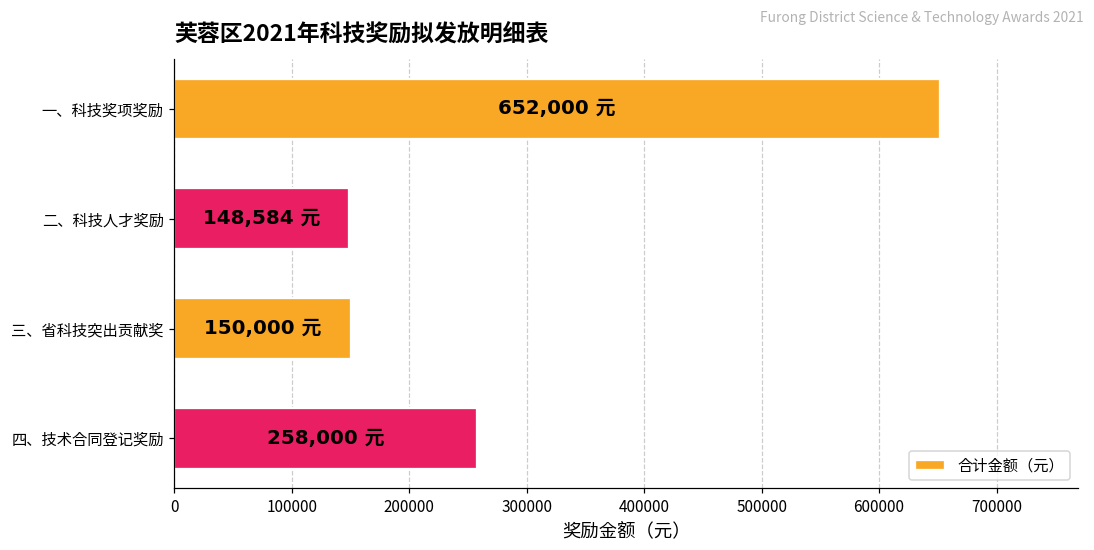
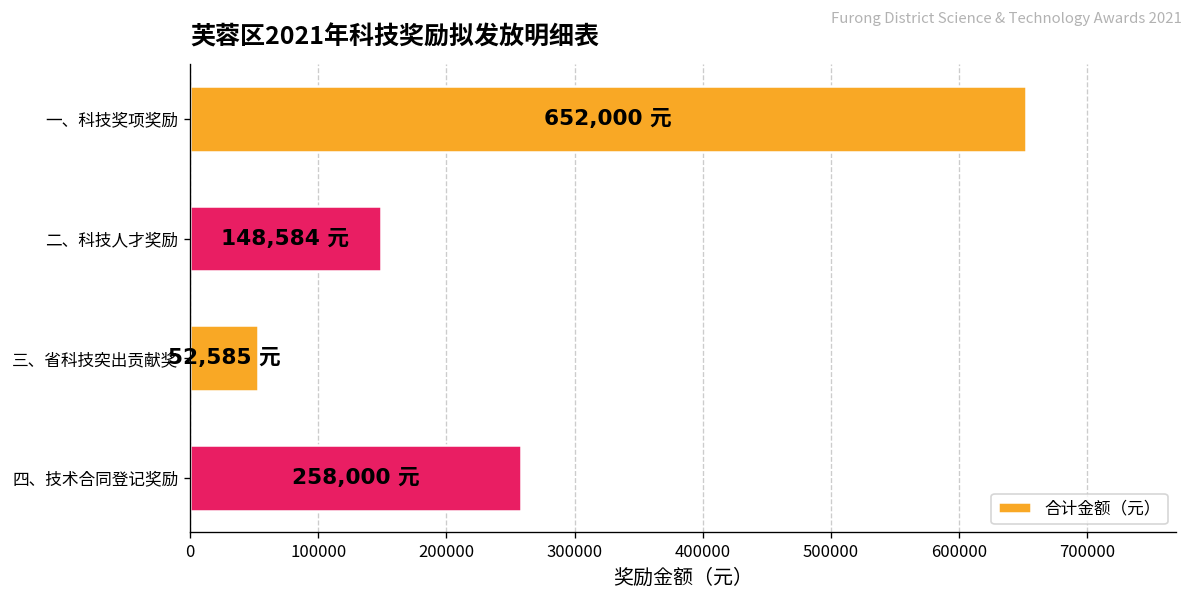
  {
    "一、科技奖项奖励": "652,000",
    "二、科技人才奖励": "148,584",
-   "三、省科技突出贡献奖": "150,000",
+   "三、省科技突出贡献奖": "52,585",
    "四、技术合同登记奖励": "258,000"
  }
